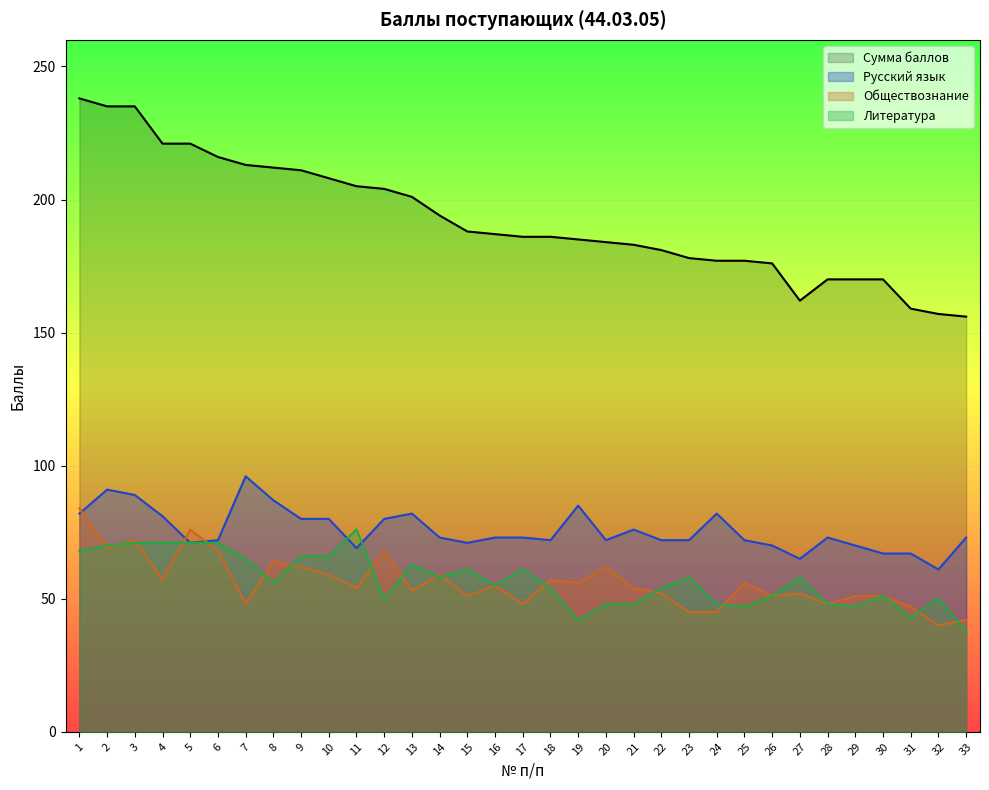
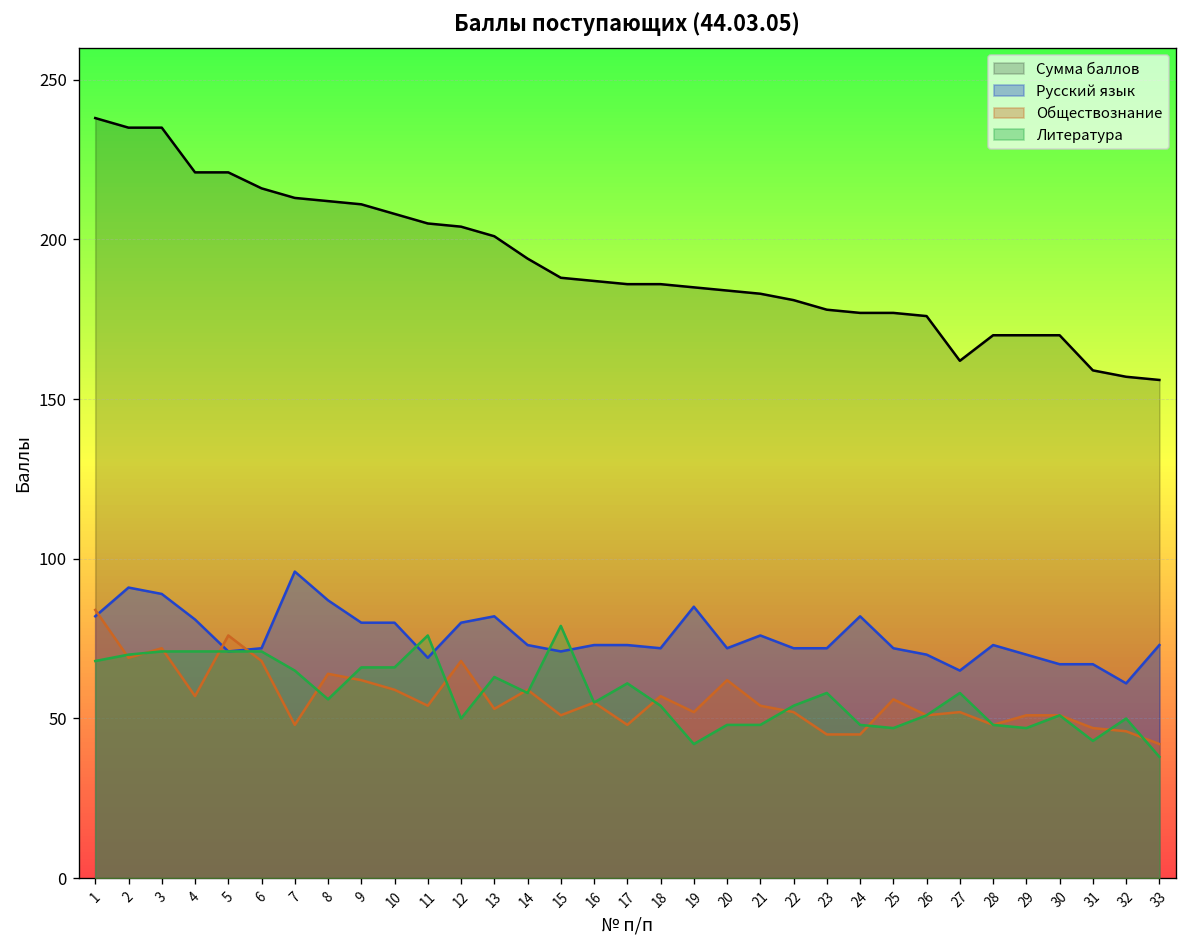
  {
    "Сумма баллов": {
      "1": 238,
      "2": 235,
      "3": 235,
      "4": 221,
      "5": 221,
      "6": 216,
      "7": 213,
      "8": 212,
      "9": 211,
      "10": 208,
      "11": 205,
      "12": 204,
      "13": 201,
      "14": 194,
      "15": 188,
      "16": 187,
      "17": 186,
      "18": 186,
      "19": 185,
      "20": 184,
      "21": 183,
      "22": 181,
      "23": 178,
      "24": 177,
      "25": 177,
      "26": 176,
      "27": 162,
      "28": 170,
      "29": 170,
      "30": 170,
      "31": 159,
      "32": 157,
      "33": 156
    },
    "Русский язык": {
      "1": 82,
      "2": 91,
      "3": 89,
      "4": 81,
      "6": 72,
      "7": 96,
      "8": 87,
      "9": 80,
      "10": 80,
      "11": 69,
      "12": 80,
      "13": 82,
      "14": 73,
      "15": 71,
      "16": 73,
      "17": 73,
      "18": 72,
      "19": 85,
      "20": 72,
      "21": 76,
      "22": 72,
      "23": 72,
      "24": 82,
      "25": 72,
      "26": 70,
      "27": 65,
      "28": 73,
      "29": 70,
      "30": 67,
      "31": 67,
      "32": 61,
      "33": 73
    },
    "Обществознание": {
      "1": 84,
      "2": 69,
      "3": 72,
      "4": 57,
      "5": 76,
      "6": 68,
      "7": 48,
      "8": 64,
      "9": 62,
      "10": 59,
      "11": 54,
      "12": 68,
      "13": 53,
      "14": 59,
      "15": 51,
      "17": 48,
      "18": 57,
-     "19": 56,
+     "19": 52,
      "20": 62,
      "21": 54,
      "22": 52,
      "23": 45,
      "24": 45,
      "25": 56,
      "27": 52,
      "29": 51,
      "31": 47,
-     "32": 40,
+     "32": 46,
      "33": 42
    },
    "Литература": {
      "1": 68,
      "2": 70,
      "3": 71,
      "4": 71,
      "6": 71,
      "7": 65,
      "8": 56,
      "9": 66,
      "10": 66,
      "11": 76,
      "12": 50,
      "13": 63,
      "14": 58,
-     "15": 61,
+     "15": 79,
      "17": 61,
      "18": 54,
      "19": 42,
      "20": 48,
      "21": 48,
      "22": 54,
      "23": 58,
      "24": 48,
      "25": 47,
      "27": 58,
      "29": 47,
      "31": 43,
      "32": 50,
      "33": 38
    }
  }
